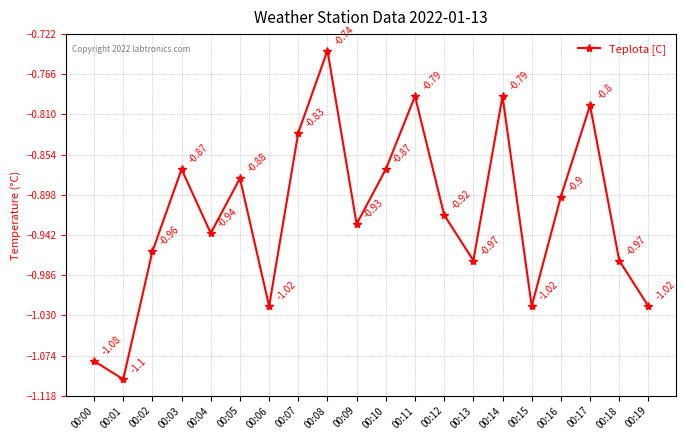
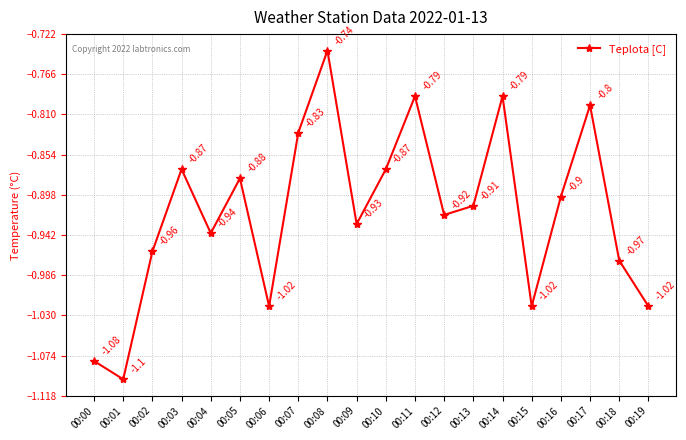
  {
    "00:00": -1.08,
    "00:01": -1.1,
    "00:02": -0.96,
    "00:03": -0.87,
    "00:04": -0.94,
    "00:05": -0.88,
    "00:06": -1.02,
    "00:07": -0.83,
    "00:08": -0.74,
    "00:09": -0.93,
    "00:10": -0.87,
    "00:11": -0.79,
    "00:12": -0.92,
-   "00:13": -0.97,
+   "00:13": -0.91,
    "00:14": -0.79,
    "00:15": -1.02,
    "00:16": -0.9,
    "00:17": -0.8,
    "00:18": -0.97,
    "00:19": -1.02
  }
